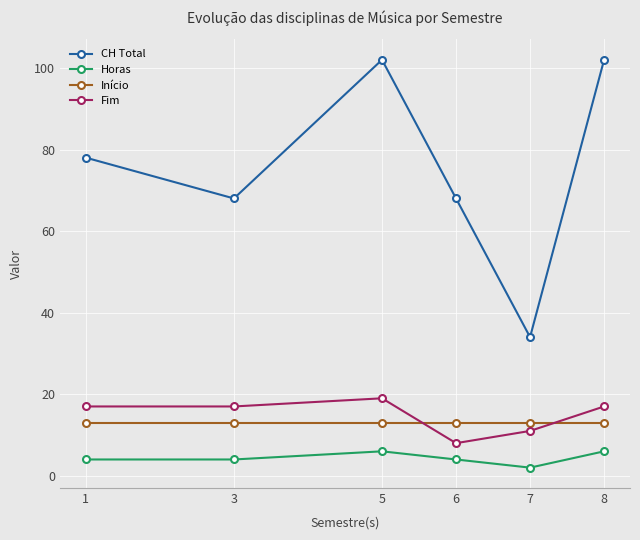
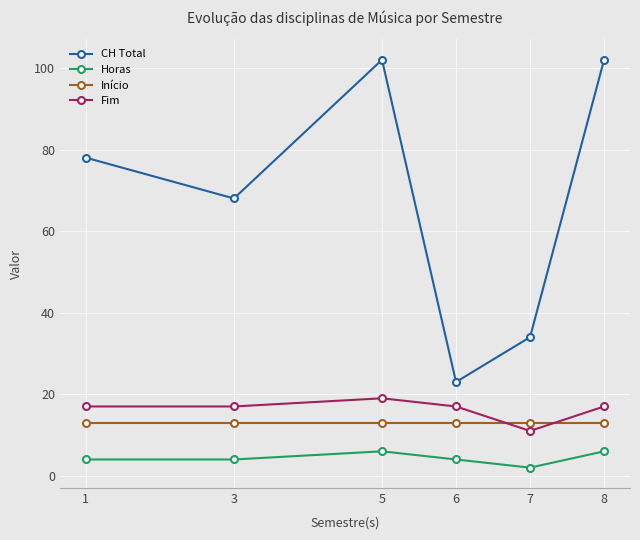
  {
    "CH Total": {
      "1": 78,
      "3": 68,
      "5": 102,
-     "6": 68,
+     "6": 23,
      "7": 34,
      "8": 102
    },
    "Horas": {
      "1": 4,
      "3": 4,
      "5": 6,
      "6": 4,
      "7": 2,
      "8": 6
    },
    "Início": {
      "1": 13,
      "3": 13,
      "5": 13,
      "6": 13,
      "7": 13,
      "8": 13
    },
    "Fim": {
      "1": 17,
      "3": 17,
      "5": 19,
-     "6": 8,
+     "6": 17,
      "7": 11,
      "8": 17
    }
  }
